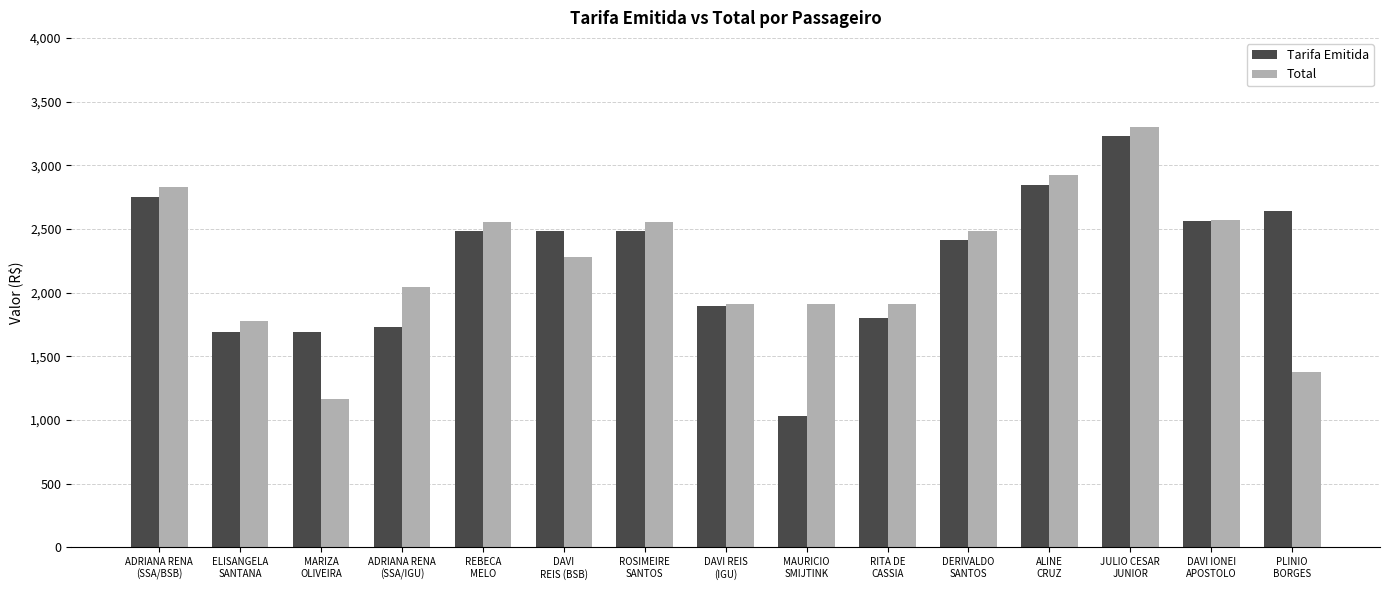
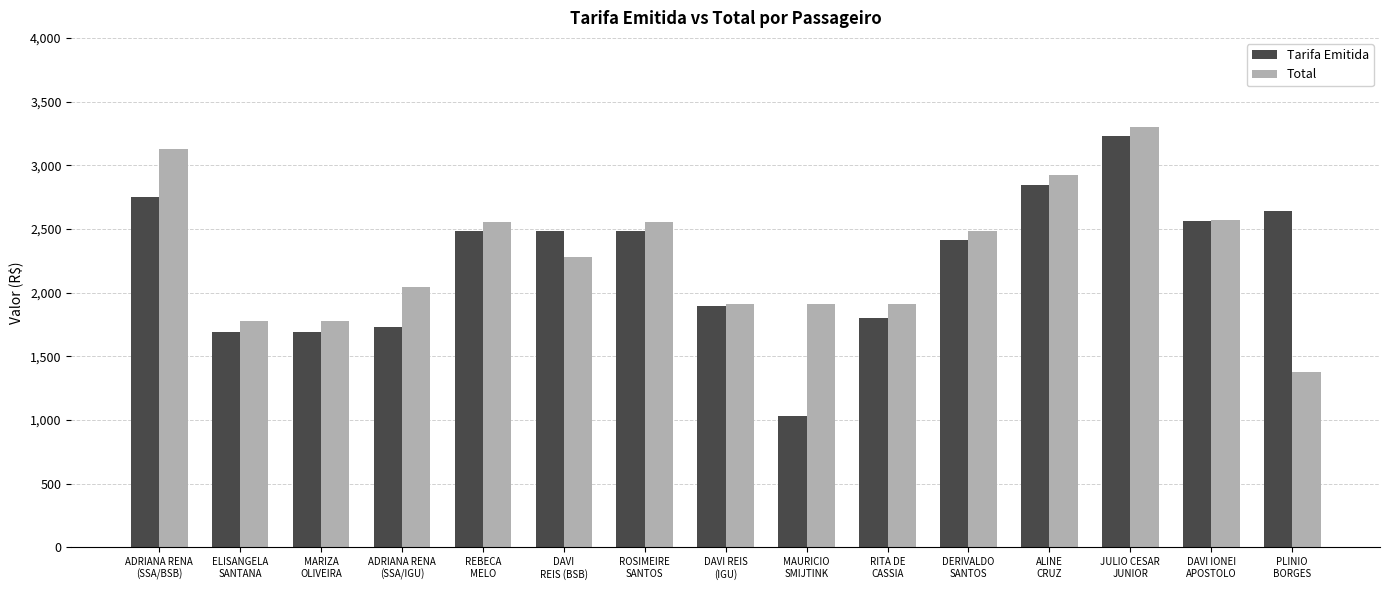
  {
    "Tarifa Emitida": {
      "ADRIANA RENA (SSA/BSB)": "2,750",
      "ELISANGELA SANTANA": "1,690",
      "MARIZA OLIVEIRA": "1,690",
      "ADRIANA RENA (SSA/IGU)": "1,730",
      "REBECA MELO": "2,480",
      "DAVI REIS (BSB)": "2,480",
      "ROSIMEIRE SANTOS": "2,480",
      "DAVI REIS (IGU)": "1,890",
      "MAURICIO SMIJTINK": "1,030",
      "RITA DE CASSIA": "1,800",
      "DERIVALDO SANTOS": "2,410",
      "ALINE CRUZ": "2,850",
      "JULIO CESAR JUNIOR": "3,230",
      "DAVI IONEI APOSTOLO": "2,570",
      "PLINIO BORGES": "2,640"
    },
    "Total": {
-     "ADRIANA RENA (SSA/BSB)": "2,830",
+     "ADRIANA RENA (SSA/BSB)": "3,130",
      "ELISANGELA SANTANA": "1,780",
-     "MARIZA OLIVEIRA": "1,160",
+     "MARIZA OLIVEIRA": "1,780",
      "ADRIANA RENA (SSA/IGU)": "2,040",
      "REBECA MELO": "2,560",
      "DAVI REIS (BSB)": "2,280",
      "ROSIMEIRE SANTOS": "2,560",
      "DAVI REIS (IGU)": "1,910",
      "MAURICIO SMIJTINK": "1,910",
      "RITA DE CASSIA": "1,910",
      "DERIVALDO SANTOS": "2,490",
      "ALINE CRUZ": "2,920",
      "JULIO CESAR JUNIOR": "3,300",
      "DAVI IONEI APOSTOLO": "2,570",
      "PLINIO BORGES": "1,380"
    }
  }
